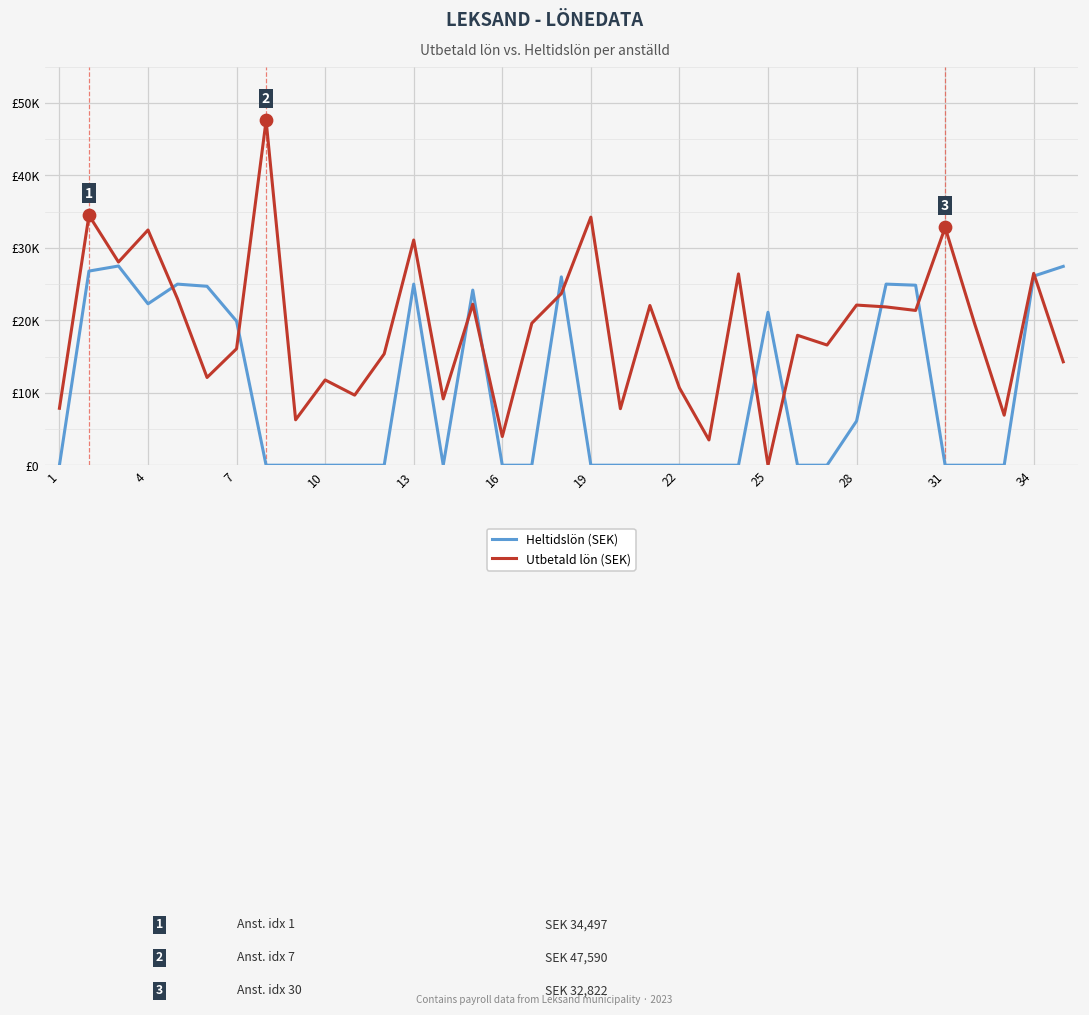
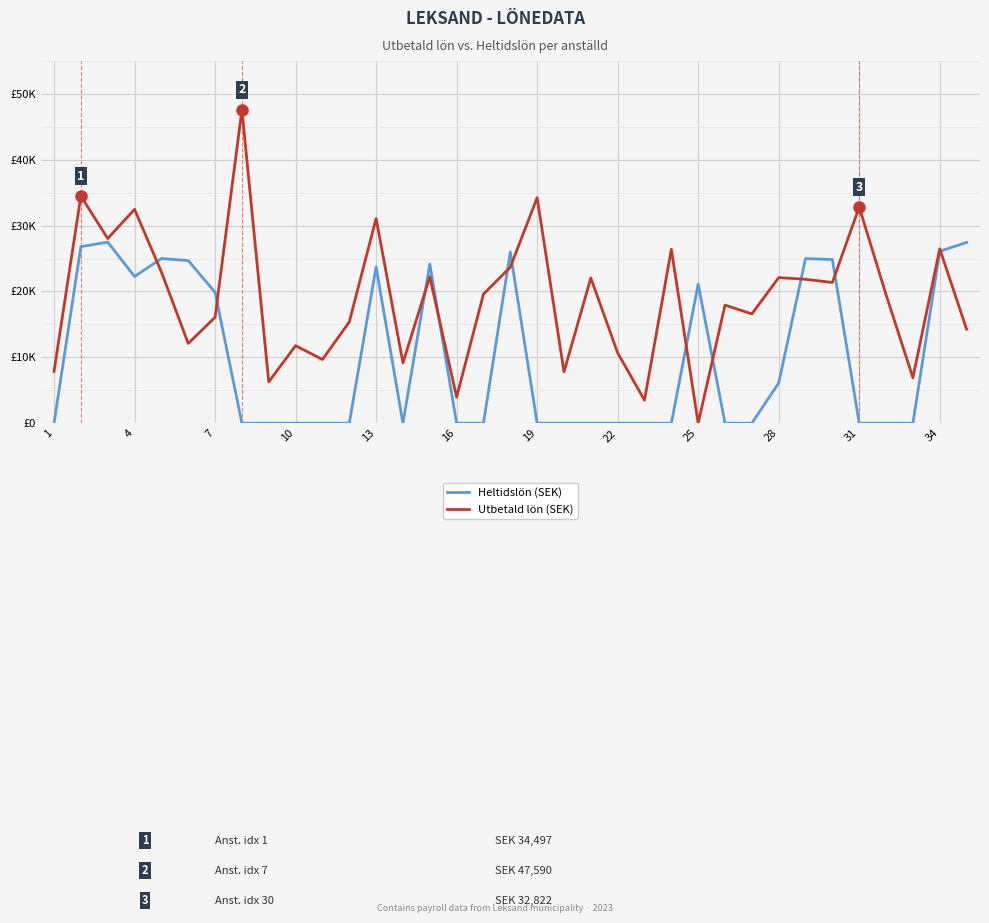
  {
    "Heltidslön (SEK)": {
      "1": "£0",
      "4": "£22000",
      "7": "£20000",
      "10": "£0",
-     "13": "£25000",
+     "13": "£24000",
      "16": "£0",
      "19": "£0",
      "22": "£0",
      "25": "£21000",
      "28": "£6000",
      "31": "£0"
    }
  }
